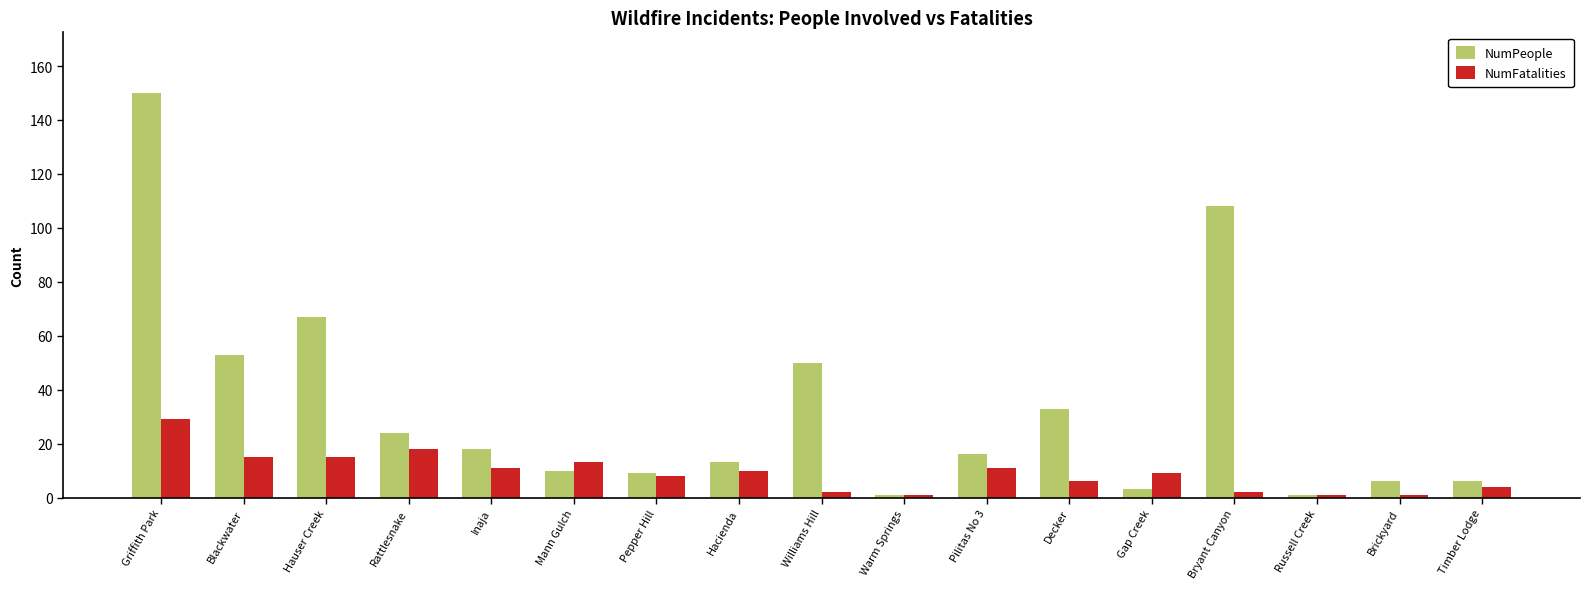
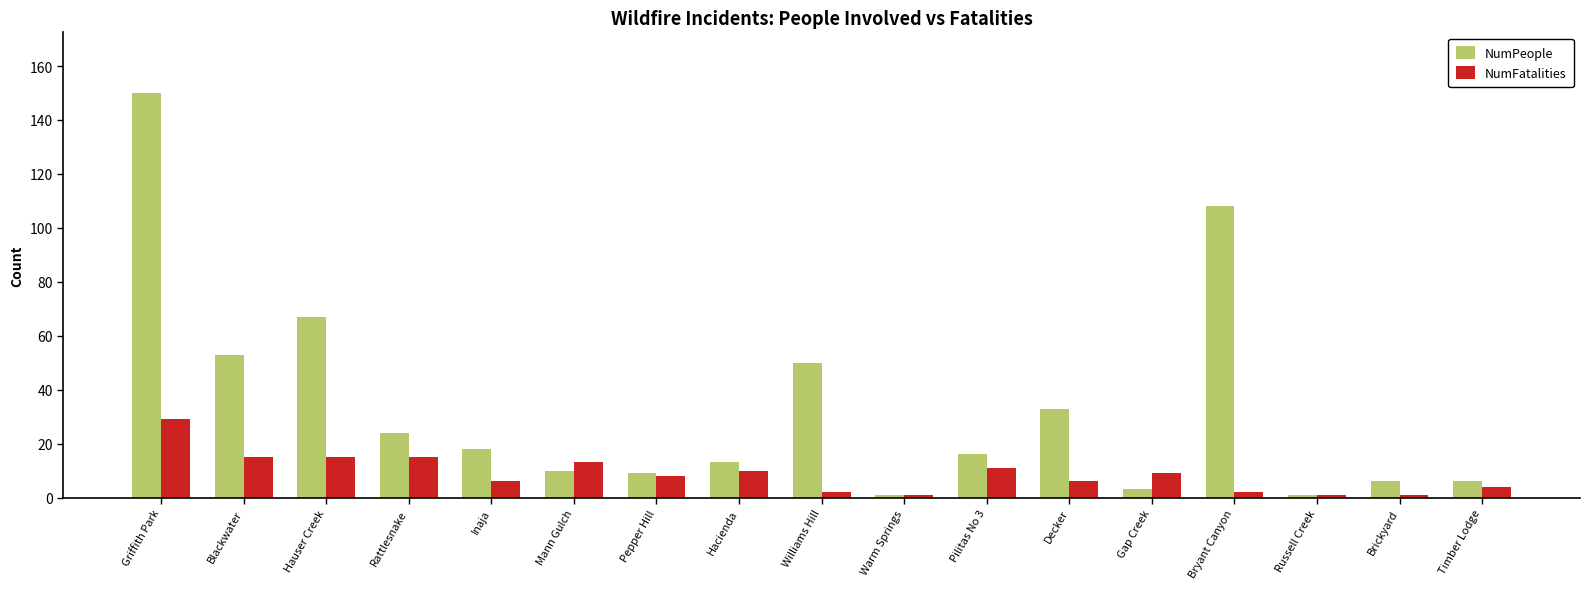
  {
    "NumPeople": {
      "Griffith Park": 150,
      "Blackwater": 53,
      "Hauser Creek": 67,
      "Rattlesnake": 24,
      "Inaja": 18,
      "Mann Gulch": 10,
      "Pepper Hill": 9,
      "Hacienda": 13,
      "Williams Hill": 50,
      "Warm Springs": 1,
      "Pilitas No 3": 16,
      "Decker": 33,
      "Gap Creek": 3,
      "Bryant Canyon": 108,
      "Russell Creek": 1,
      "Brickyard": 6,
      "Timber Lodge": 6
    },
    "NumFatalities": {
      "Griffith Park": 29,
      "Blackwater": 15,
      "Hauser Creek": 15,
-     "Rattlesnake": 18,
-     "Inaja": 11,
+     "Rattlesnake": 15,
+     "Inaja": 6,
      "Mann Gulch": 13,
      "Pepper Hill": 8,
      "Hacienda": 10,
      "Williams Hill": 2,
      "Warm Springs": 1,
      "Pilitas No 3": 11,
      "Decker": 6,
      "Gap Creek": 9,
      "Bryant Canyon": 2,
      "Russell Creek": 1,
      "Brickyard": 1,
      "Timber Lodge": 4
    }
  }
